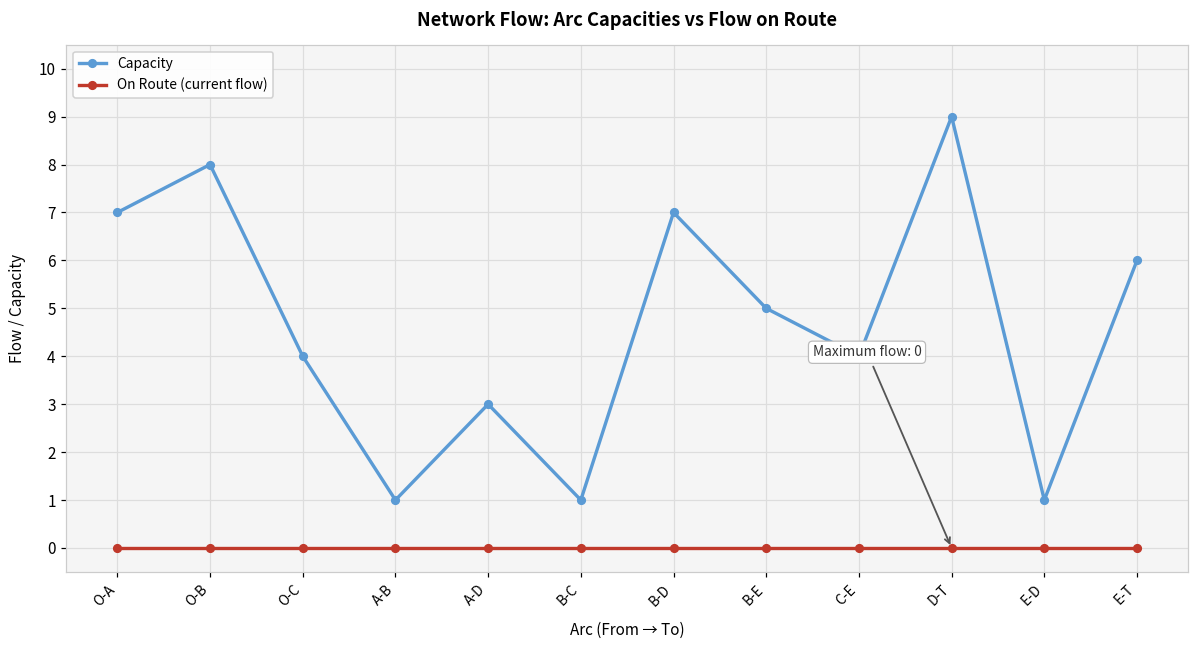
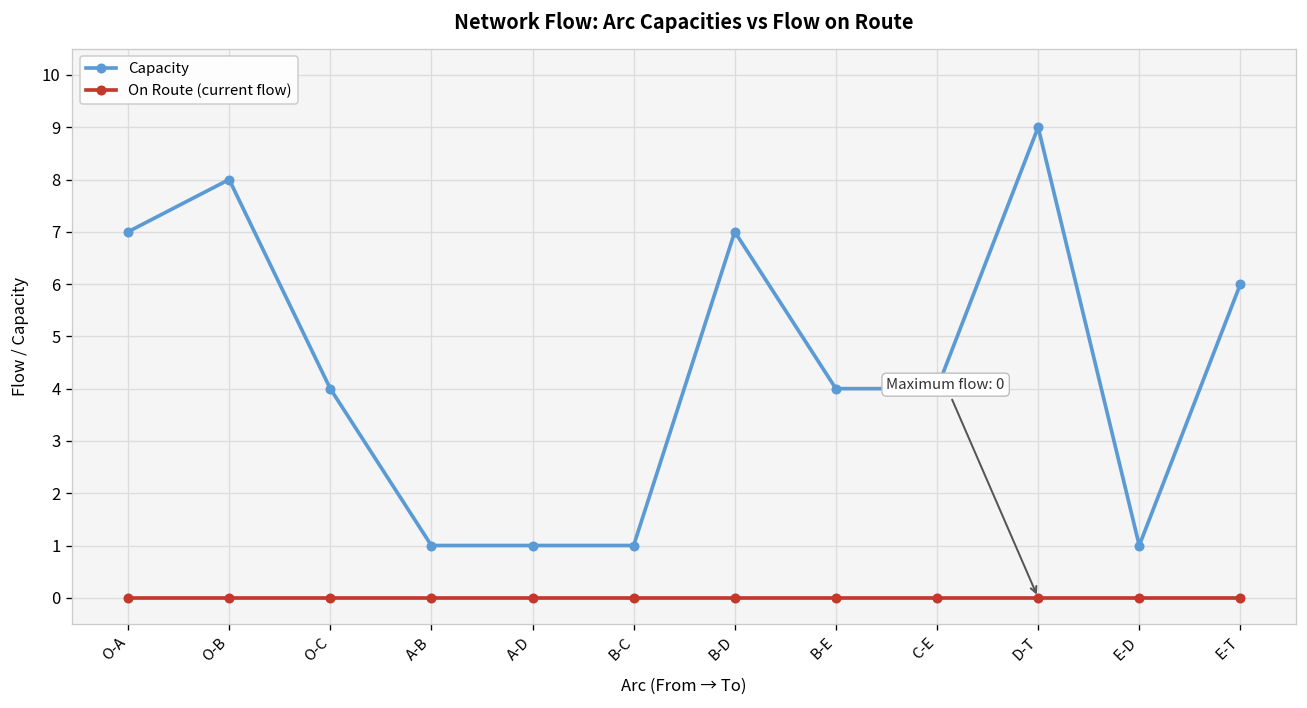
  {
    "Capacity": {
      "O-A": 7,
      "O-B": 8,
      "O-C": 4,
      "A-B": 1,
-     "A-D": 3,
+     "A-D": 1,
      "B-C": 1,
      "B-D": 7,
-     "B-E": 5,
+     "B-E": 4,
      "D-T": 9,
      "E-D": 1,
      "E-T": 6
    },
    "On Route (current flow)": {
      "O-A": 0,
      "O-B": 0,
      "O-C": 0,
      "A-B": 0,
      "A-D": 0,
      "B-C": 0,
      "B-D": 0,
      "B-E": 0,
      "C-E": 0,
      "D-T": 0,
      "E-D": 0,
      "E-T": 0
    }
  }
